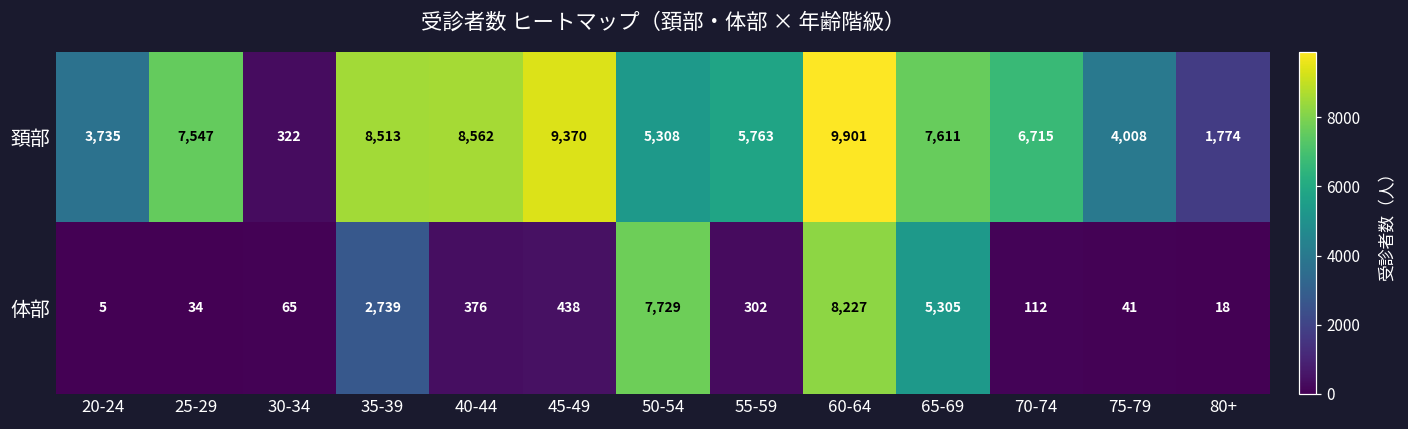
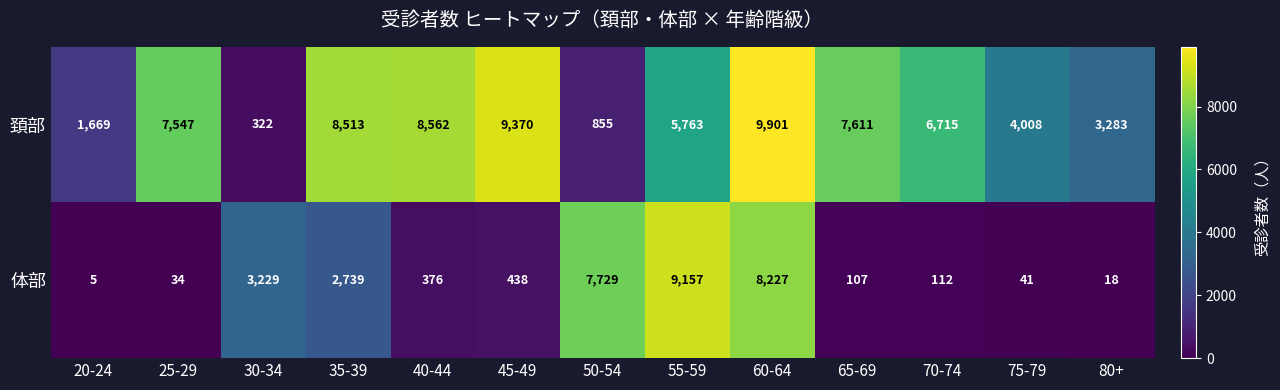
  {
    "頚部": {
-     "20-24": "3,735",
+     "20-24": "1,669",
      "25-29": "7,547",
      "30-34": "322",
      "35-39": "8,513",
      "40-44": "8,562",
      "45-49": "9,370",
-     "50-54": "5,308",
+     "50-54": "855",
      "55-59": "5,763",
      "60-64": "9,901",
      "65-69": "7,611",
      "70-74": "6,715",
      "75-79": "4,008",
-     "80+": "1,774"
+     "80+": "3,283"
    },
    "体部": {
      "20-24": "5",
      "25-29": "34",
-     "30-34": "65",
+     "30-34": "3,229",
      "35-39": "2,739",
      "40-44": "376",
      "45-49": "438",
      "50-54": "7,729",
-     "55-59": "302",
+     "55-59": "9,157",
      "60-64": "8,227",
-     "65-69": "5,305",
+     "65-69": "107",
      "70-74": "112",
      "75-79": "41",
      "80+": "18"
    }
  }
